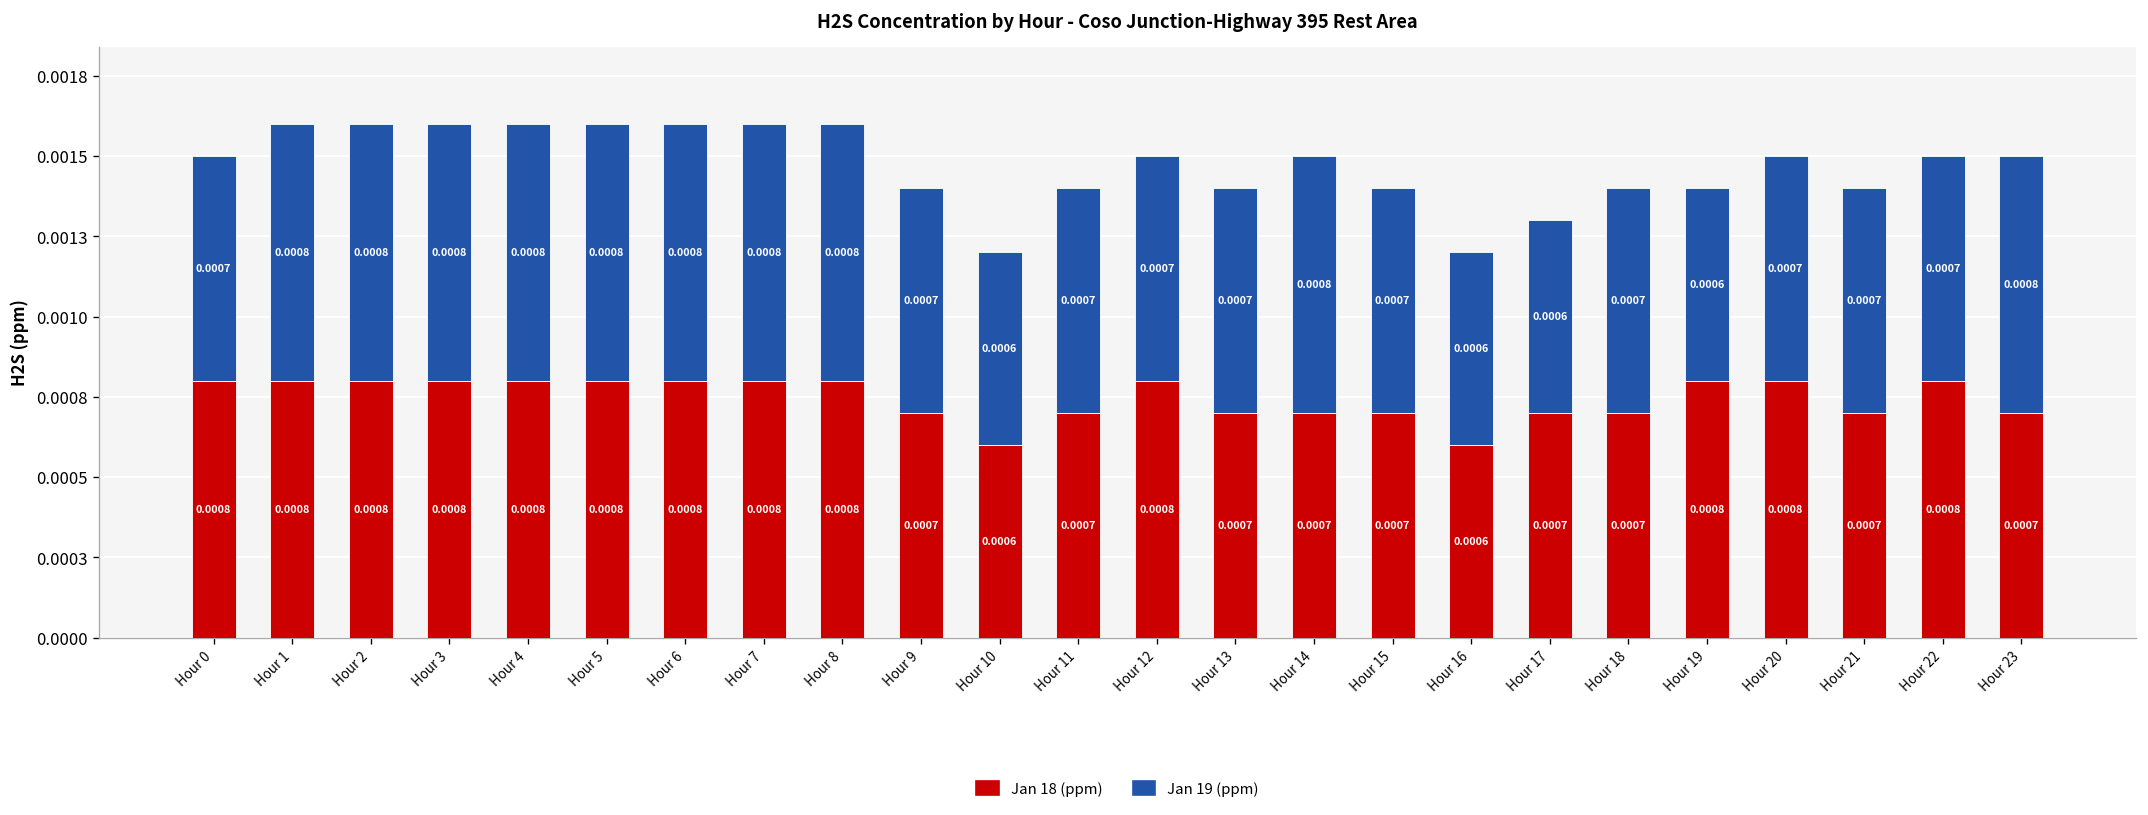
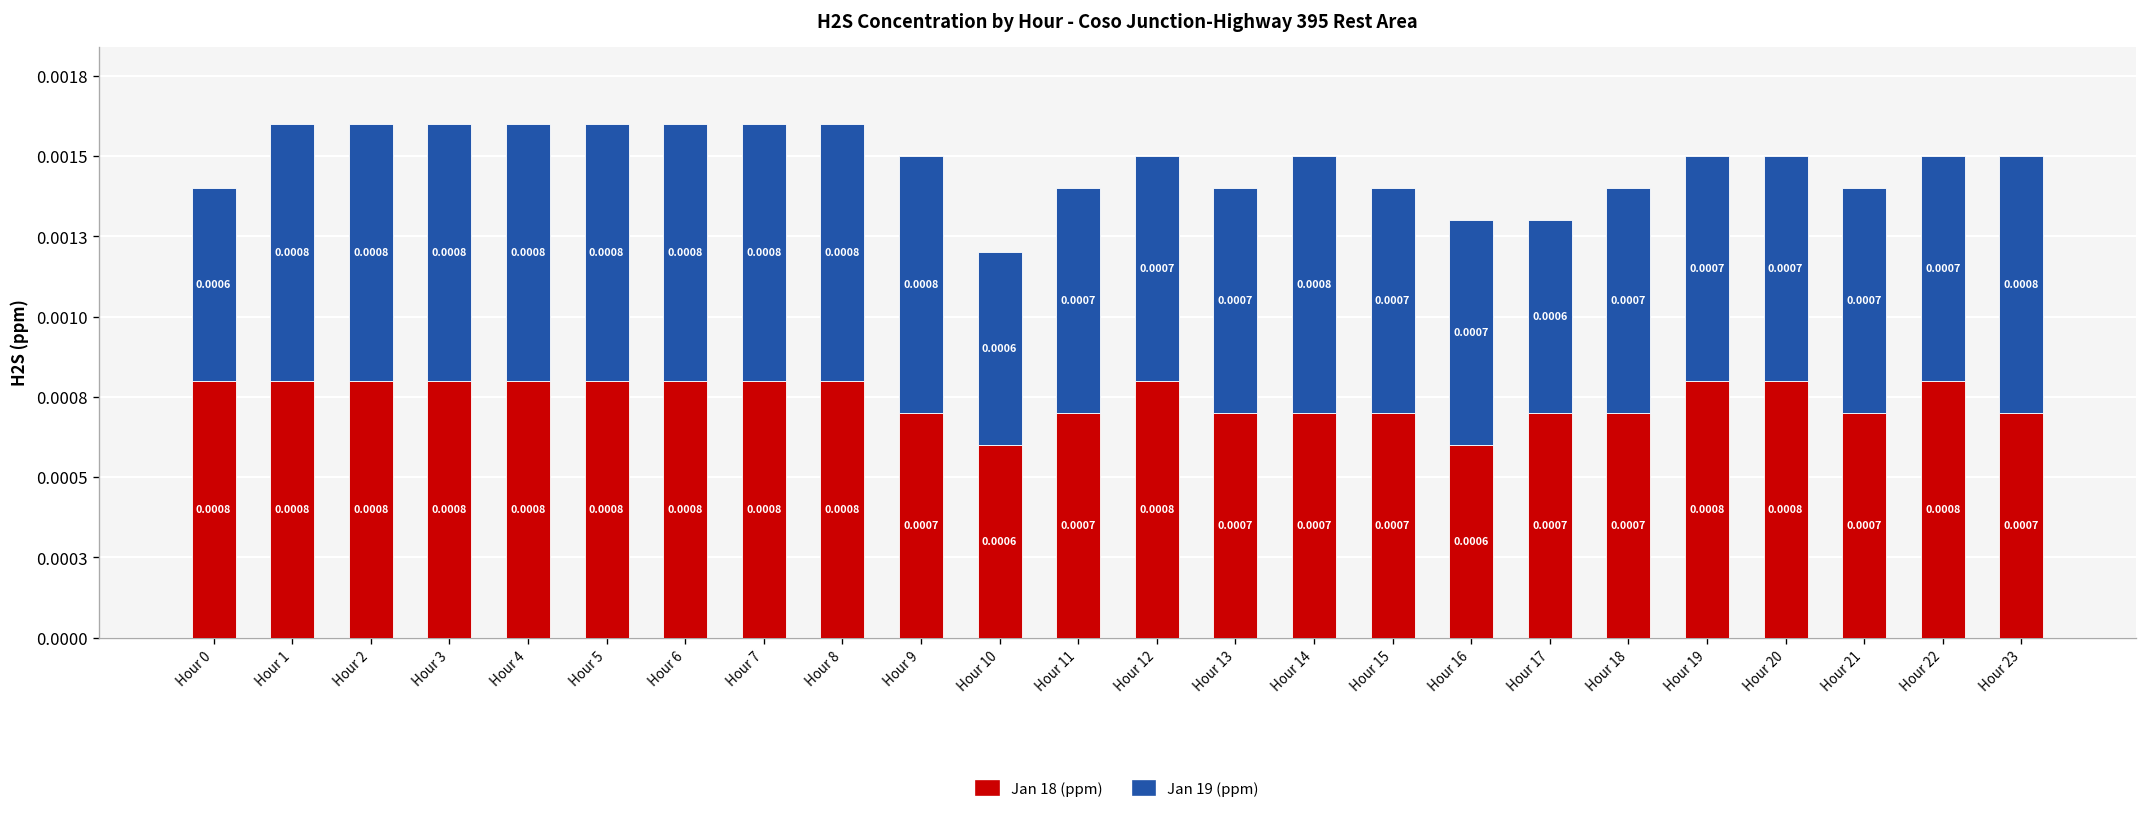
  {
    "Jan 18 (ppm)": {
      "Hour 0": 0.0008,
      "Hour 1": 0.0008,
      "Hour 2": 0.0008,
      "Hour 3": 0.0008,
      "Hour 4": 0.0008,
      "Hour 5": 0.0008,
      "Hour 6": 0.0008,
      "Hour 7": 0.0008,
      "Hour 8": 0.0008,
      "Hour 9": 0.0007,
      "Hour 10": 0.0006,
      "Hour 11": 0.0007,
      "Hour 12": 0.0008,
      "Hour 13": 0.0007,
      "Hour 14": 0.0007,
      "Hour 15": 0.0007,
      "Hour 16": 0.0006,
      "Hour 17": 0.0007,
      "Hour 18": 0.0007,
      "Hour 19": 0.0008,
      "Hour 20": 0.0008,
      "Hour 21": 0.0007,
      "Hour 22": 0.0008,
      "Hour 23": 0.0007
    },
    "Jan 19 (ppm)": {
-     "Hour 0": 0.0007,
+     "Hour 0": 0.0006,
      "Hour 1": 0.0008,
      "Hour 2": 0.0008,
      "Hour 3": 0.0008,
      "Hour 4": 0.0008,
      "Hour 5": 0.0008,
      "Hour 6": 0.0008,
      "Hour 7": 0.0008,
      "Hour 8": 0.0008,
-     "Hour 9": 0.0007,
+     "Hour 9": 0.0008,
      "Hour 10": 0.0006,
      "Hour 11": 0.0007,
      "Hour 12": 0.0007,
      "Hour 13": 0.0007,
      "Hour 14": 0.0008,
      "Hour 15": 0.0007,
-     "Hour 16": 0.0006,
+     "Hour 16": 0.0007,
      "Hour 17": 0.0006,
      "Hour 18": 0.0007,
-     "Hour 19": 0.0006,
+     "Hour 19": 0.0007,
      "Hour 20": 0.0007,
      "Hour 21": 0.0007,
      "Hour 22": 0.0007,
      "Hour 23": 0.0008
    }
  }
